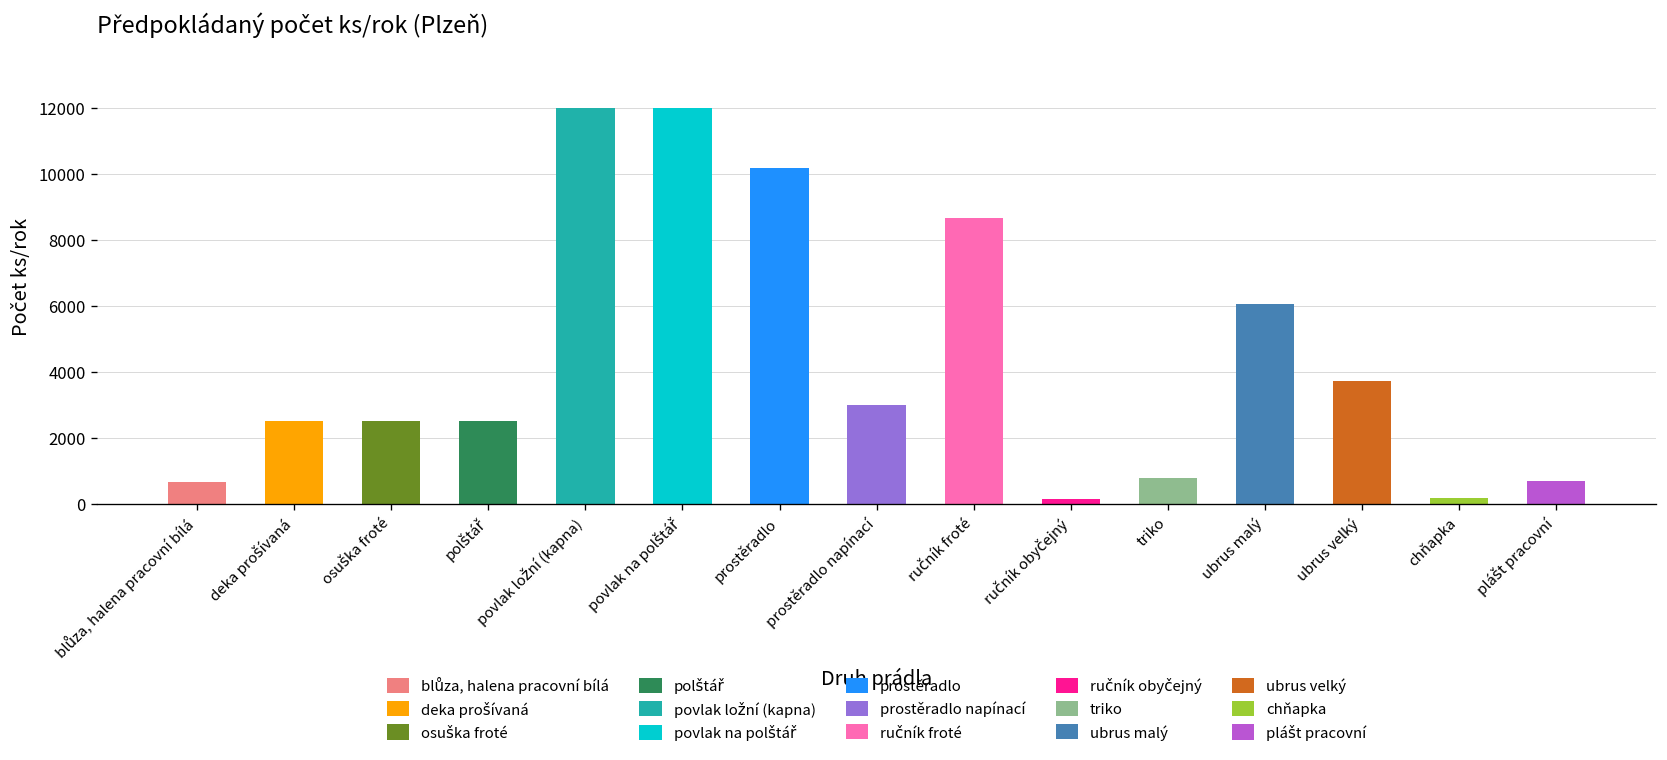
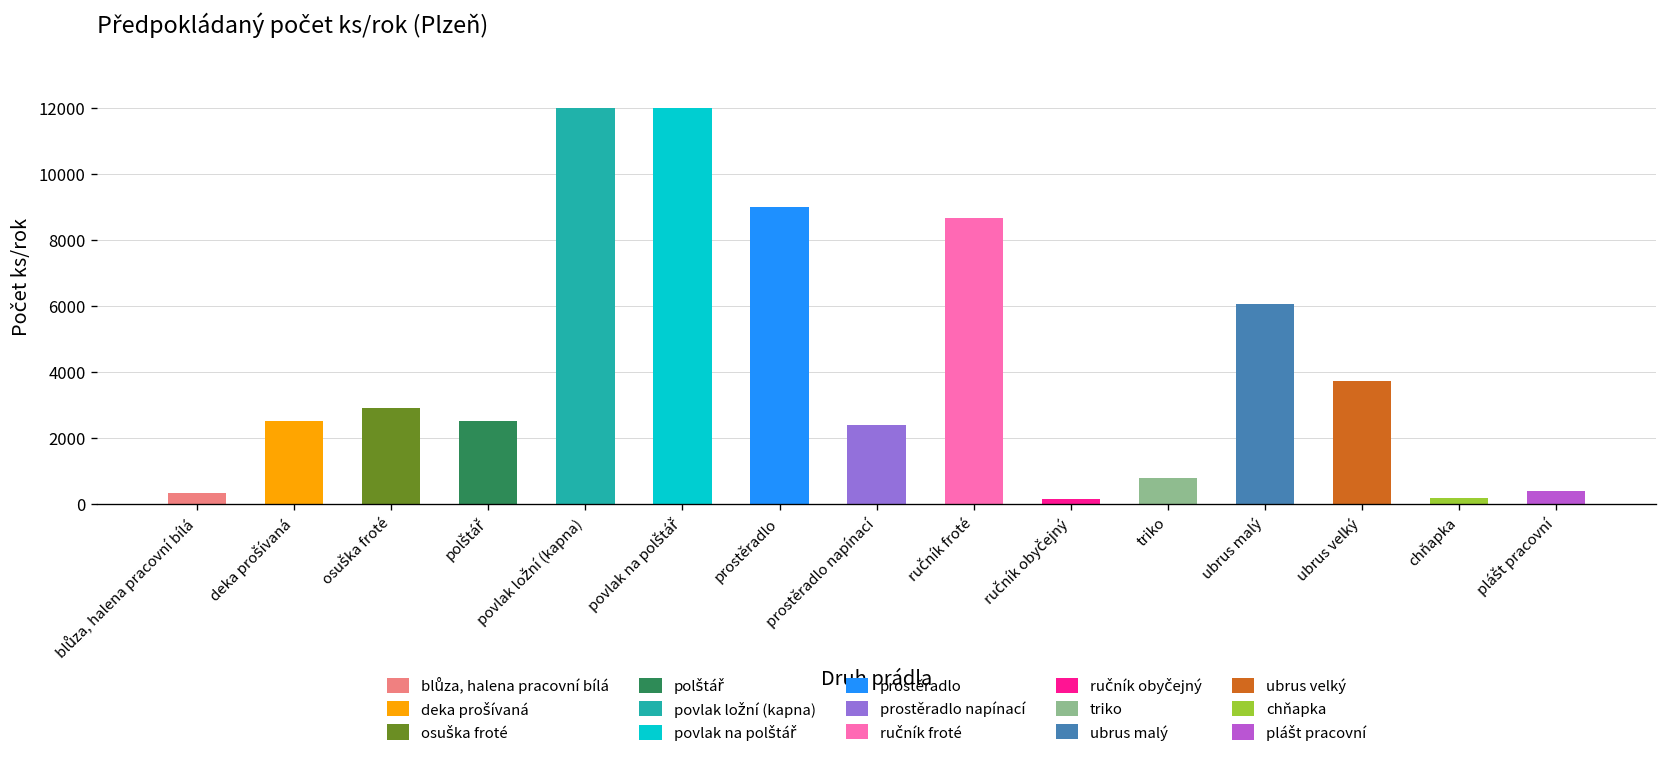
  {
-   "blůza, halena pracovní bílá": 600,
+   "blůza, halena pracovní bílá": 300,
    "deka prošívaná": 2500,
-   "osuška froté": 2500,
+   "osuška froté": 2900,
    "polštář": 2500,
    "povlak ložní (kapna)": 12000,
    "povlak na polštář": 12000,
-   "prostěradlo": 10200,
-   "prostěradlo napínací": 3000,
+   "prostěradlo": 9000,
+   "prostěradlo napínací": 2400,
    "ručník froté": 8700,
    "ručník obyčejný": 200,
    "triko": 800,
    "ubrus malý": 6100,
    "ubrus velký": 3700,
    "chňapka": 200,
-   "plášt pracovní": 700
+   "plášt pracovní": 400
  }
